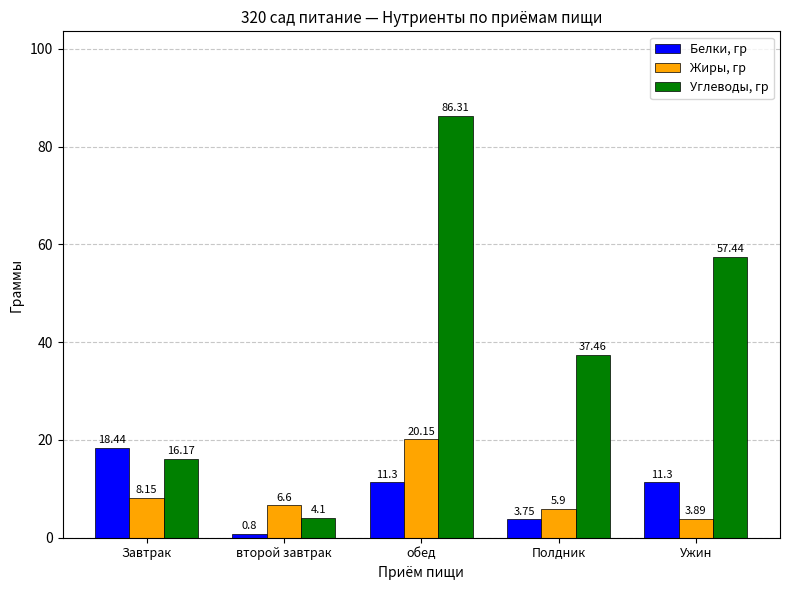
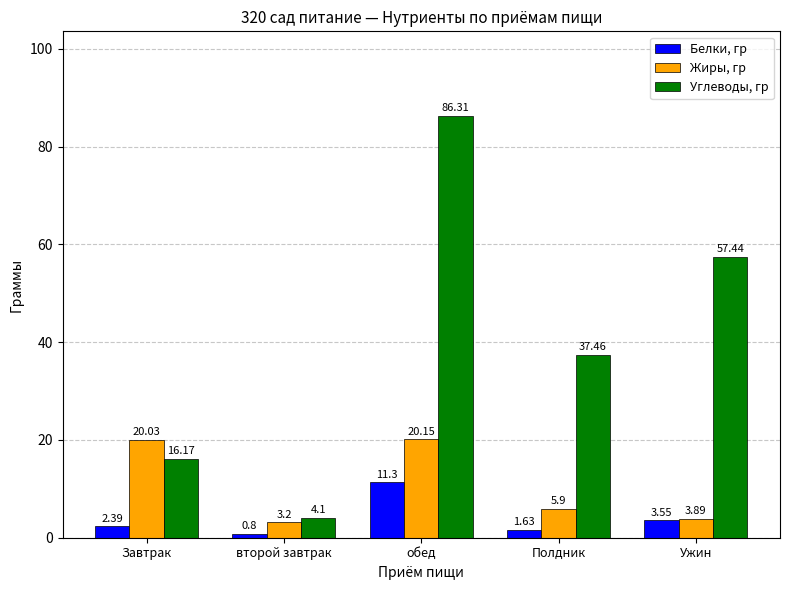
  {
    "Белки, гр": {
-     "Завтрак": 18.44,
+     "Завтрак": 2.39,
      "второй завтрак": 0.8,
      "обед": 11.3,
-     "Полдник": 3.75,
-     "Ужин": 11.3
+     "Полдник": 1.63,
+     "Ужин": 3.55
    },
    "Жиры, гр": {
-     "Завтрак": 8.15,
-     "второй завтрак": 6.6,
+     "Завтрак": 20.03,
+     "второй завтрак": 3.2,
      "обед": 20.15,
      "Полдник": 5.9,
      "Ужин": 3.89
    },
    "Углеводы, гр": {
      "Завтрак": 16.17,
      "второй завтрак": 4.1,
      "обед": 86.31,
      "Полдник": 37.46,
      "Ужин": 57.44
    }
  }
